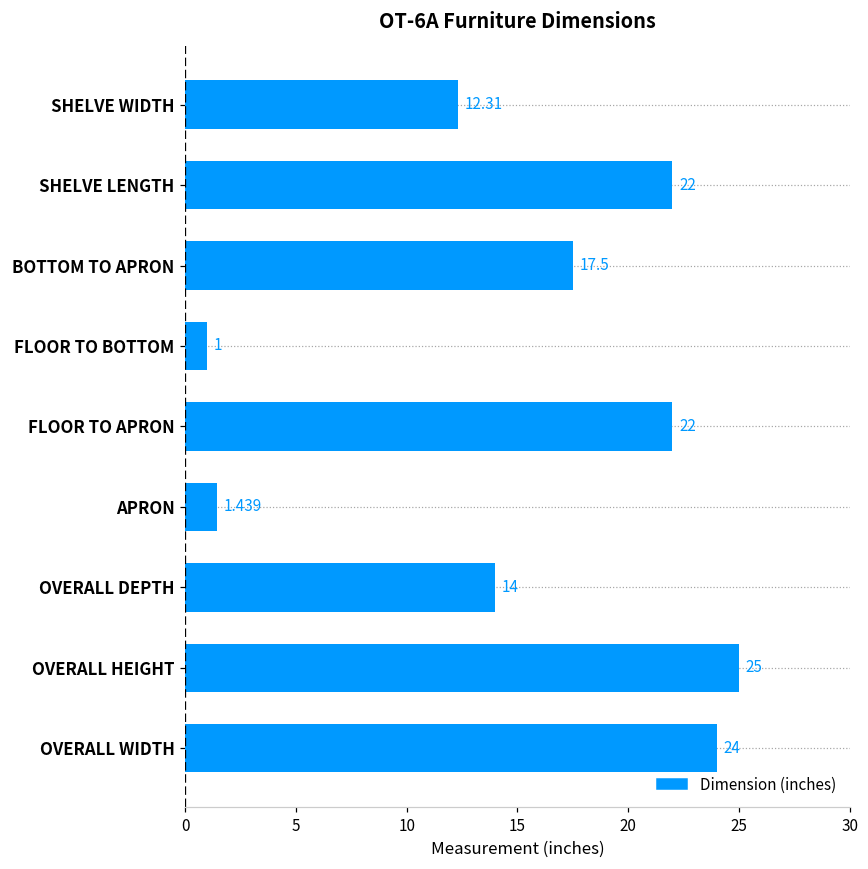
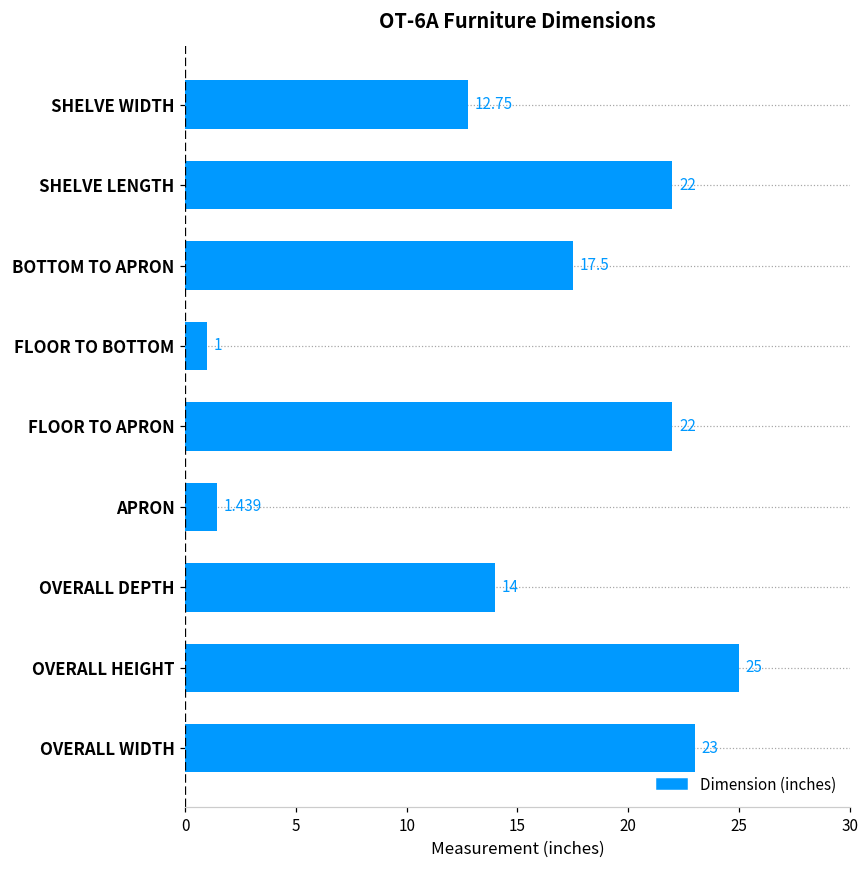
  {
-   "SHELVE WIDTH": 12.31,
+   "SHELVE WIDTH": 12.75,
    "SHELVE LENGTH": 22,
    "BOTTOM TO APRON": 17.5,
    "FLOOR TO BOTTOM": 1,
    "FLOOR TO APRON": 22,
    "APRON": 1.439,
    "OVERALL DEPTH": 14,
    "OVERALL HEIGHT": 25,
-   "OVERALL WIDTH": 24
+   "OVERALL WIDTH": 23
  }
